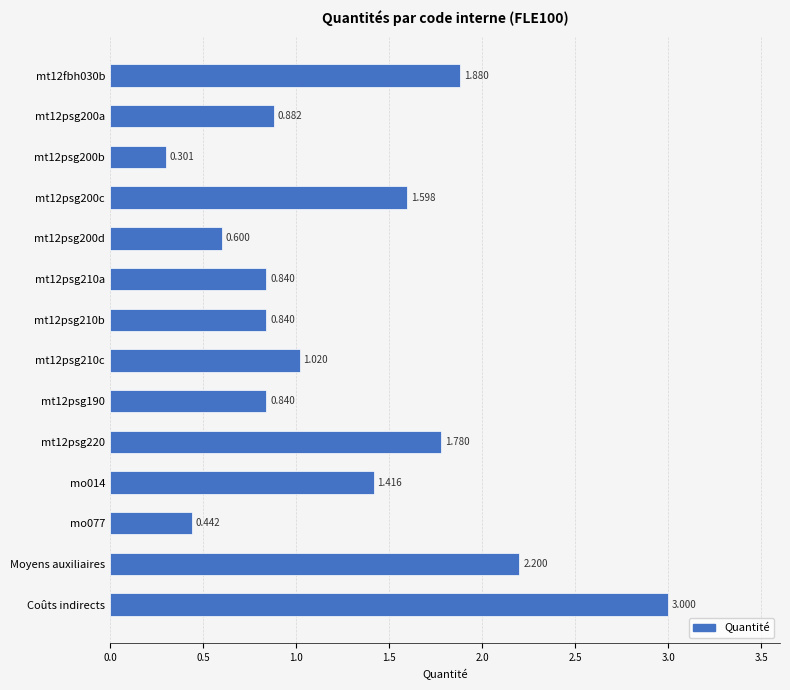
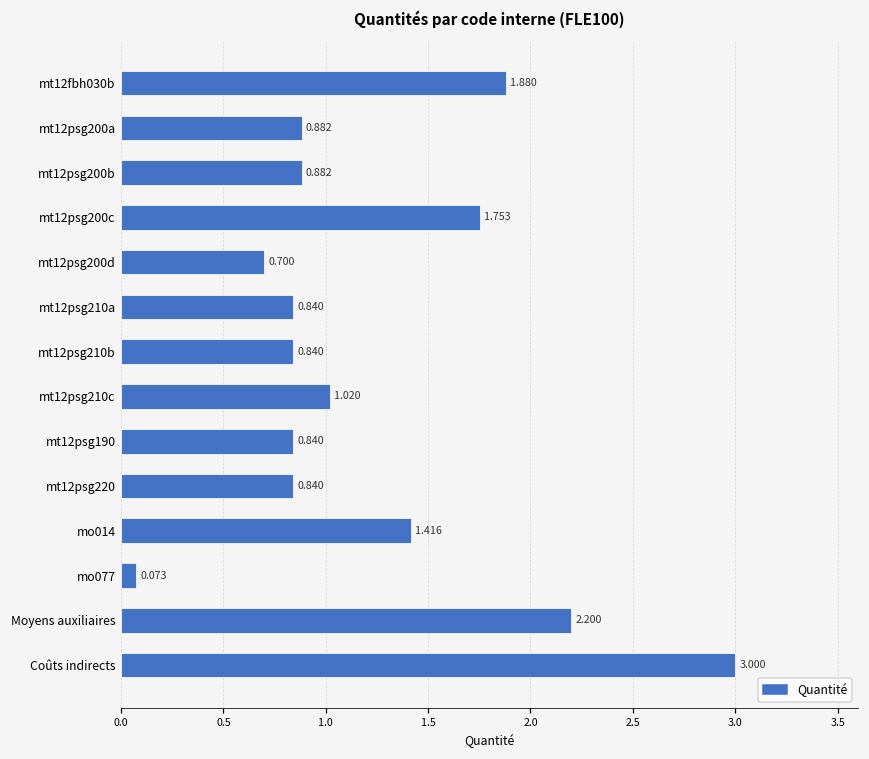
  {
    "mt12fbh030b": 1.880,
    "mt12psg200a": 0.882,
-   "mt12psg200b": 0.301,
-   "mt12psg200c": 1.598,
-   "mt12psg200d": 0.600,
+   "mt12psg200b": 0.882,
+   "mt12psg200c": 1.753,
+   "mt12psg200d": 0.700,
    "mt12psg210a": 0.840,
    "mt12psg210b": 0.840,
    "mt12psg210c": 1.020,
    "mt12psg190": 0.840,
-   "mt12psg220": 1.780,
+   "mt12psg220": 0.840,
    "mo014": 1.416,
-   "mo077": 0.442,
+   "mo077": 0.073,
    "Moyens auxiliaires": 2.200,
    "Coûts indirects": 3.000
  }
